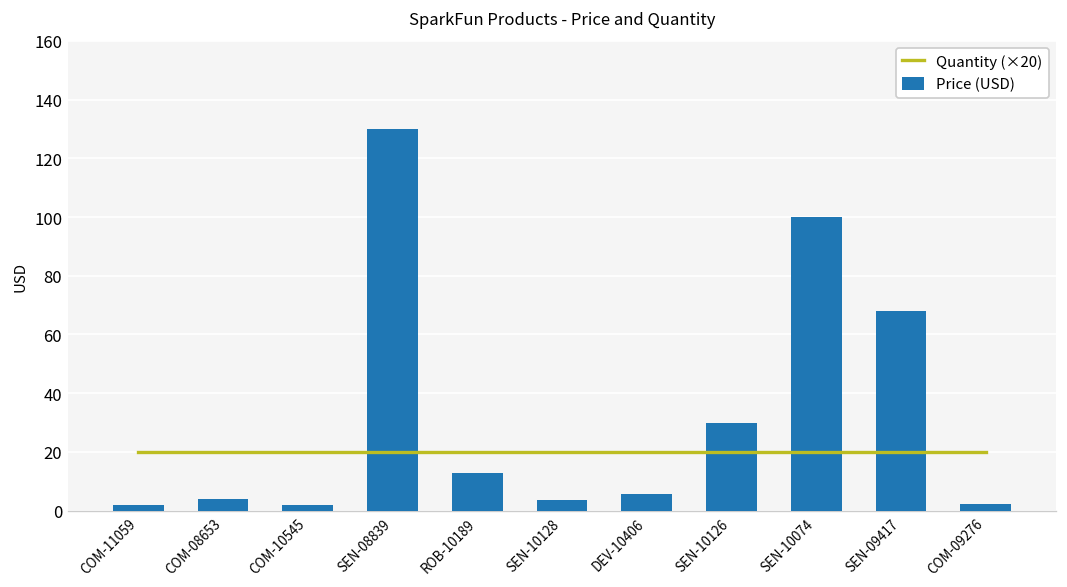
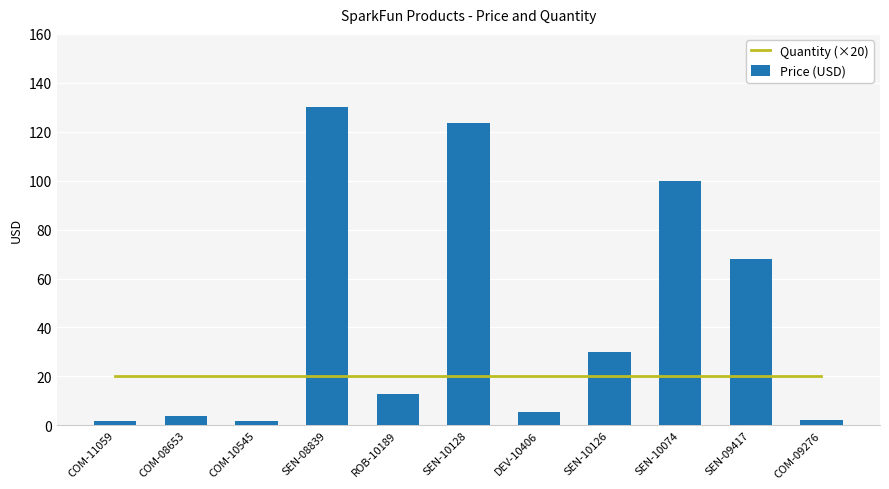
  {
    "Quantity (×20)": {
      "COM-11059": 20,
      "COM-08653": 20,
      "COM-10545": 20,
      "SEN-08839": 20,
      "ROB-10189": 20,
      "SEN-10128": 20,
      "DEV-10406": 20,
      "SEN-10126": 20,
      "SEN-10074": 20,
      "SEN-09417": 20,
      "COM-09276": 20
    },
    "Price (USD)": {
      "COM-11059": 2,
      "COM-08653": 4,
      "COM-10545": 2,
      "SEN-08839": 130,
      "ROB-10189": 13,
-     "SEN-10128": 4,
+     "SEN-10128": 124,
      "DEV-10406": 6,
      "SEN-10126": 30,
      "SEN-10074": 100,
      "SEN-09417": 68,
      "COM-09276": 2
    }
  }
